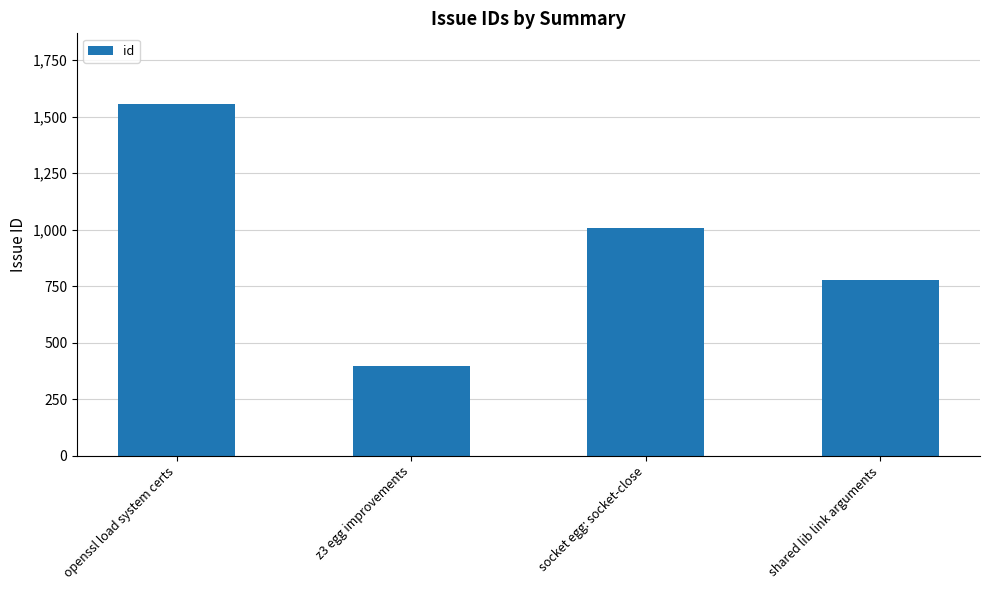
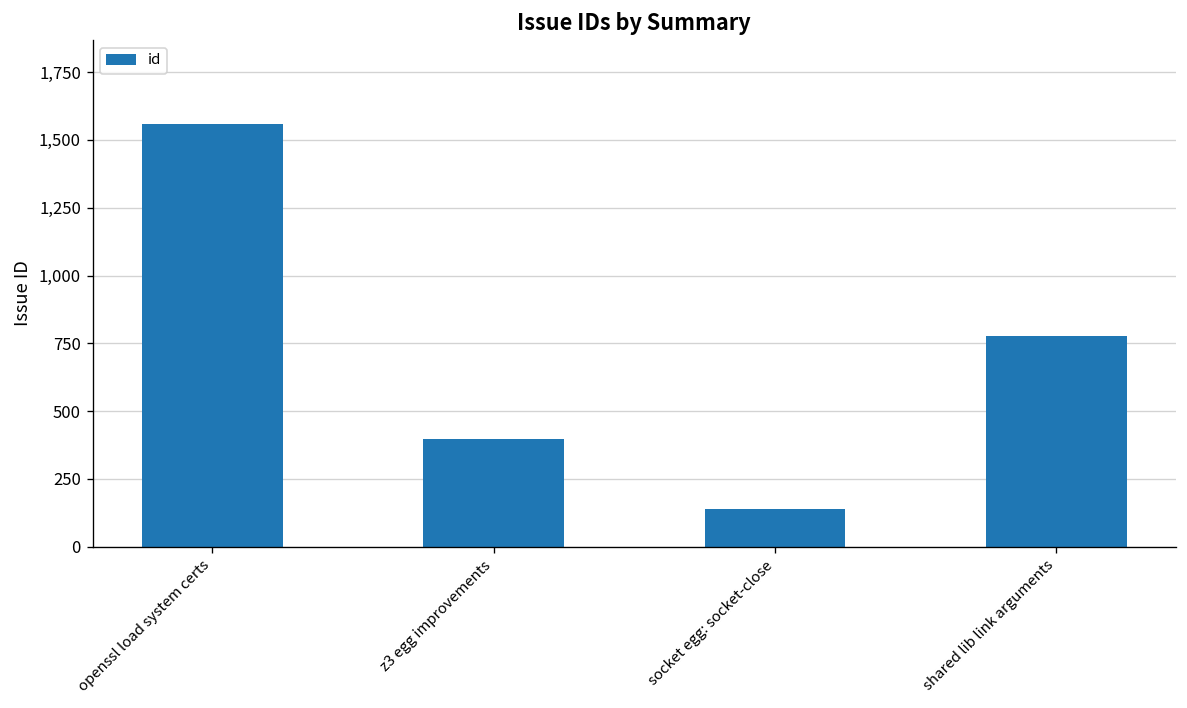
  {
    "openssl load system certs": "1,560",
    "z3 egg improvements": "400",
-   "socket egg: socket-close": "1,010",
+   "socket egg: socket-close": "140",
    "shared lib link arguments": "780"
  }
